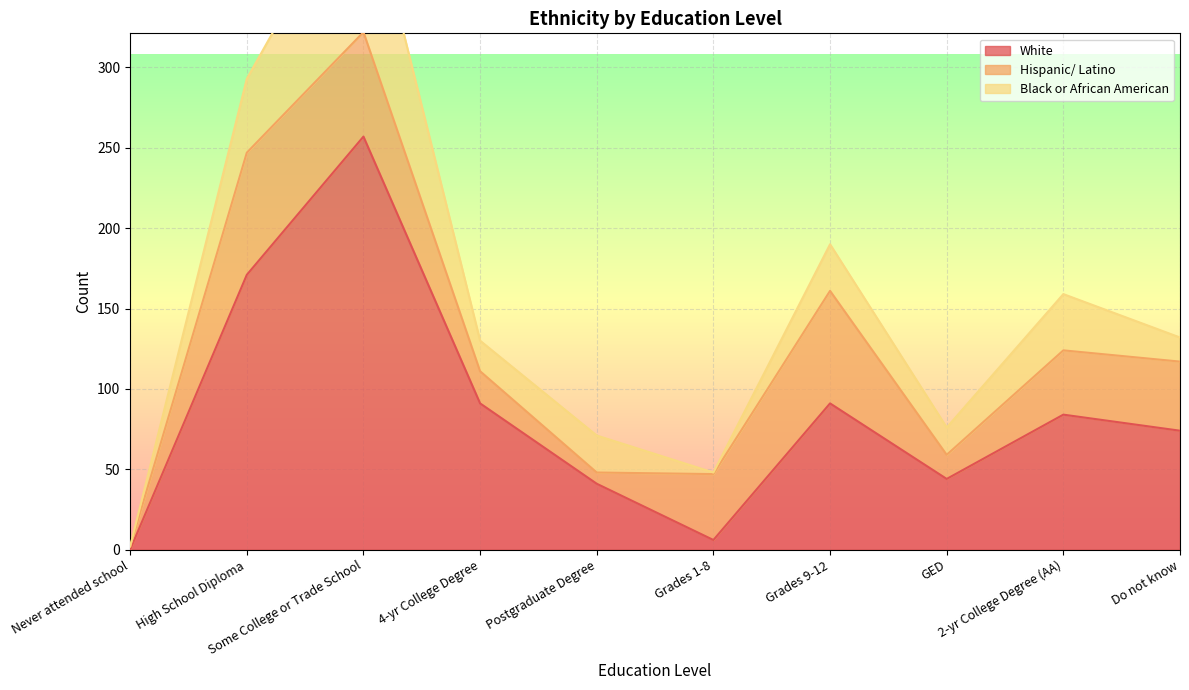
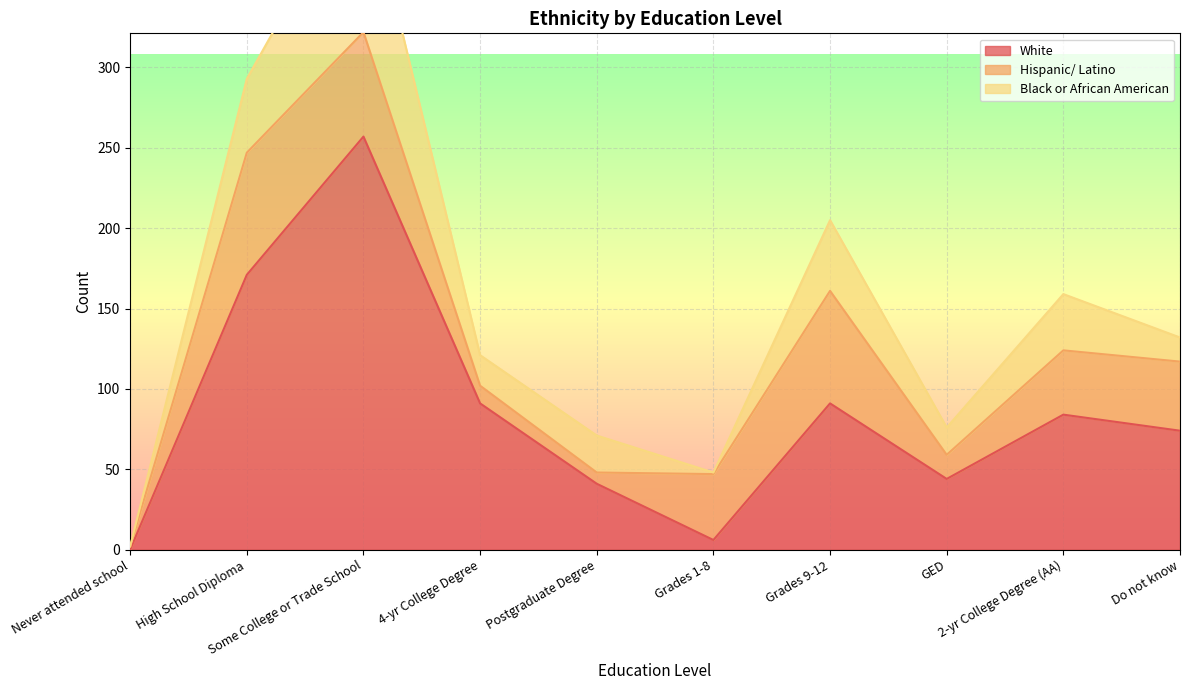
  {
    "White": {
      "Never attended school": 0,
      "High School Diploma": 171,
      "Some College or Trade School": 257,
      "4-yr College Degree": 91,
      "Postgraduate Degree": 41,
      "Grades 1-8": 6,
      "Grades 9-12": 91,
      "GED": 44,
      "2-yr College Degree (AA)": 84,
      "Do not know": 74
    },
    "Hispanic/ Latino": {
      "High School Diploma": 76,
      "Some College or Trade School": 65,
-     "4-yr College Degree": 20,
+     "4-yr College Degree": 11,
      "Postgraduate Degree": 7,
      "Grades 9-12": 70,
      "GED": 15,
      "2-yr College Degree (AA)": 40,
      "Do not know": 43
    },
    "Black or African American": {
      "High School Diploma": 46,
      "4-yr College Degree": 19,
      "Postgraduate Degree": 23,
-     "Grades 9-12": 29,
+     "Grades 9-12": 44,
      "GED": 17,
      "2-yr College Degree (AA)": 35,
      "Do not know": 15
    }
  }
